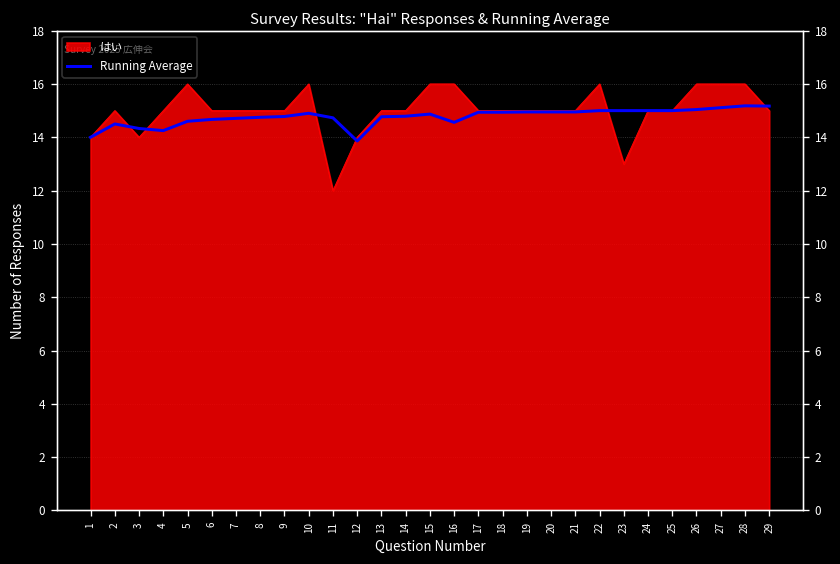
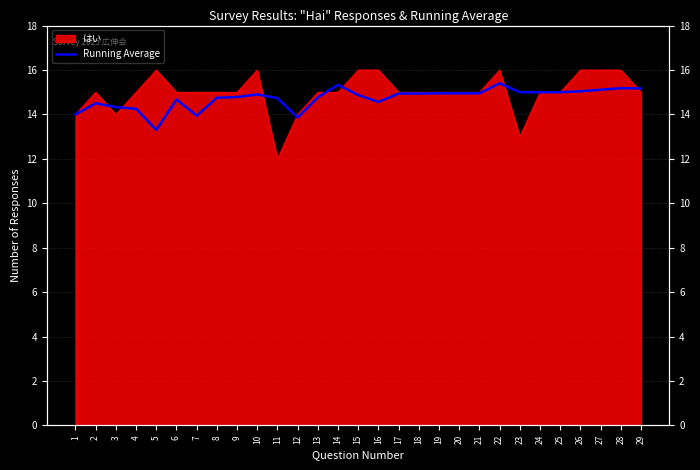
  {
    "はい": {
      "2": 15.0,
      "3": 14.0,
      "4": 15.0,
      "5": 16.0,
      "6": 15.0,
      "7": 15.0,
      "8": 15.0,
      "9": 15.0,
      "10": 16.0,
      "11": 12.0,
      "12": 14.0,
      "13": 15.0,
      "14": 15.0,
      "15": 16.0,
      "16": 16.0,
      "22": 16.0,
      "23": 13.0,
      "26": 16.0,
      "27": 16.0,
      "28": 16.0,
      "29": 15.0
    },
    "Running Average": {
      "2": 14.5,
      "3": 14.3,
      "4": 14.3,
-     "5": 14.6,
+     "5": 13.3,
      "6": 14.7,
-     "7": 14.7,
+     "7": 13.9,
      "8": 14.8,
      "9": 14.8,
      "10": 14.9,
      "11": 14.7,
      "12": 13.9,
      "13": 14.8,
-     "14": 14.8,
+     "14": 15.3,
      "15": 14.9,
      "16": 14.6,
-     "22": 15.0,
+     "22": 15.4,
      "23": 15.0,
      "26": 15.0,
      "27": 15.1,
      "28": 15.2,
      "29": 15.2
    }
  }
